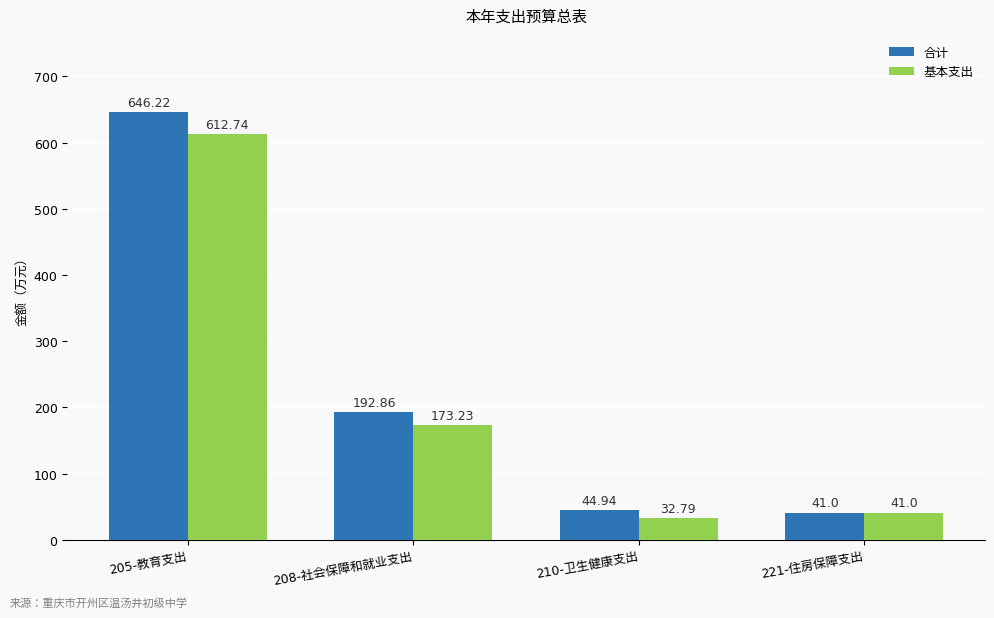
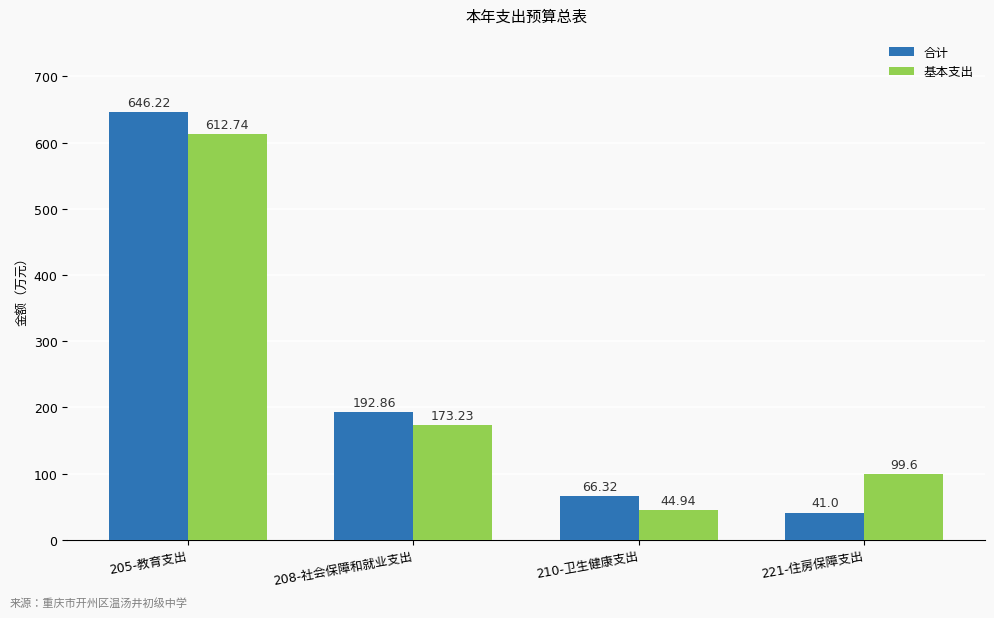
  {
    "合计": {
      "205-教育支出": 646.22,
      "208-社会保障和就业支出": 192.86,
-     "210-卫生健康支出": 44.94,
+     "210-卫生健康支出": 66.32,
      "221-住房保障支出": 41.0
    },
    "基本支出": {
      "205-教育支出": 612.74,
      "208-社会保障和就业支出": 173.23,
-     "210-卫生健康支出": 32.79,
-     "221-住房保障支出": 41.0
+     "210-卫生健康支出": 44.94,
+     "221-住房保障支出": 99.6
    }
  }
